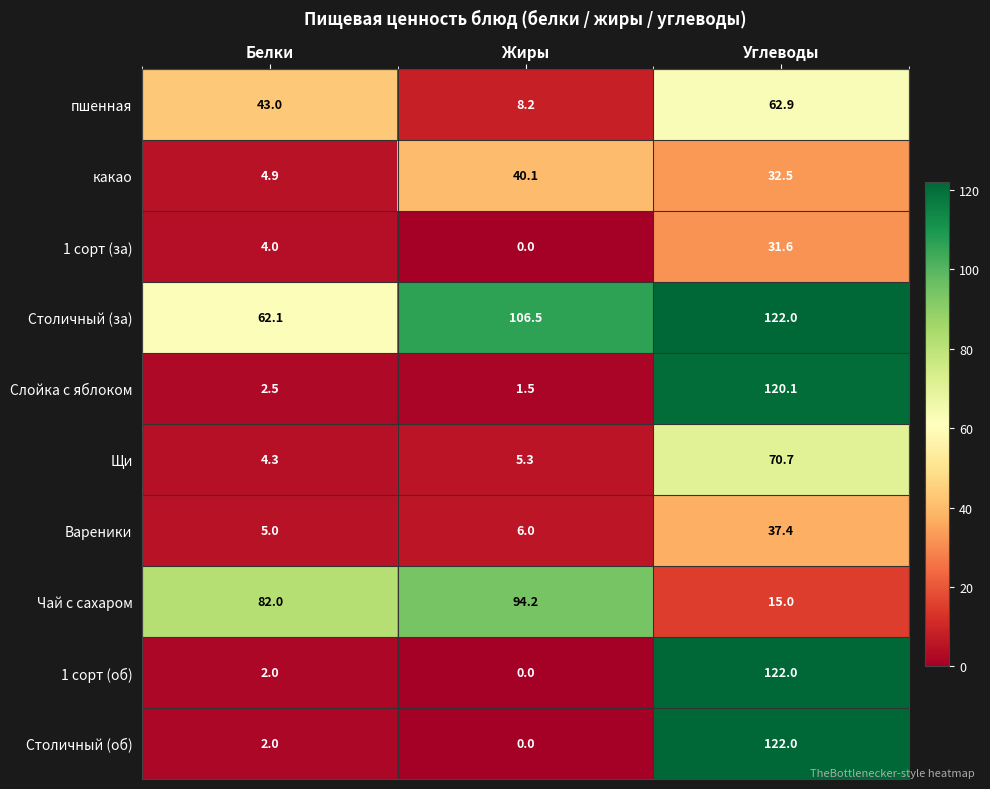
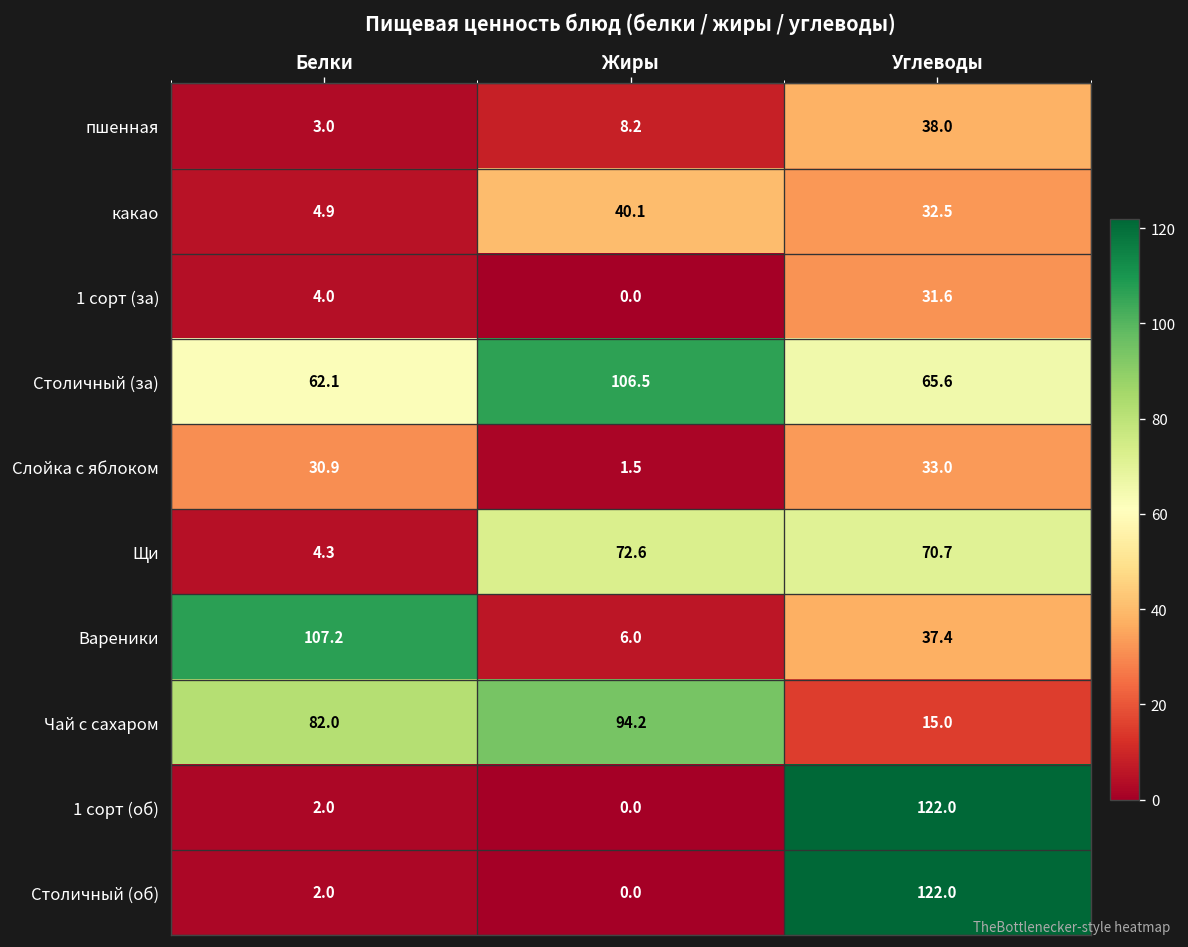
  {
    "пшенная": {
-     "Белки": 43.0,
+     "Белки": 3.0,
      "Жиры": 8.2,
-     "Углеводы": 62.9
+     "Углеводы": 38.0
    },
    "какао": {
      "Белки": 4.9,
      "Жиры": 40.1,
      "Углеводы": 32.5
    },
    "1 сорт (за)": {
      "Белки": 4.0,
      "Жиры": 0.0,
      "Углеводы": 31.6
    },
    "Столичный (за)": {
      "Белки": 62.1,
      "Жиры": 106.5,
-     "Углеводы": 122.0
+     "Углеводы": 65.6
    },
    "Слойка с яблоком": {
-     "Белки": 2.5,
+     "Белки": 30.9,
      "Жиры": 1.5,
-     "Углеводы": 120.1
+     "Углеводы": 33.0
    },
    "Щи": {
      "Белки": 4.3,
-     "Жиры": 5.3,
+     "Жиры": 72.6,
      "Углеводы": 70.7
    },
    "Вареники": {
-     "Белки": 5.0,
+     "Белки": 107.2,
      "Жиры": 6.0,
      "Углеводы": 37.4
    },
    "Чай с сахаром": {
      "Белки": 82.0,
      "Жиры": 94.2,
      "Углеводы": 15.0
    },
    "1 сорт (об)": {
      "Белки": 2.0,
      "Жиры": 0.0,
      "Углеводы": 122.0
    },
    "Столичный (об)": {
      "Белки": 2.0,
      "Жиры": 0.0,
      "Углеводы": 122.0
    }
  }
